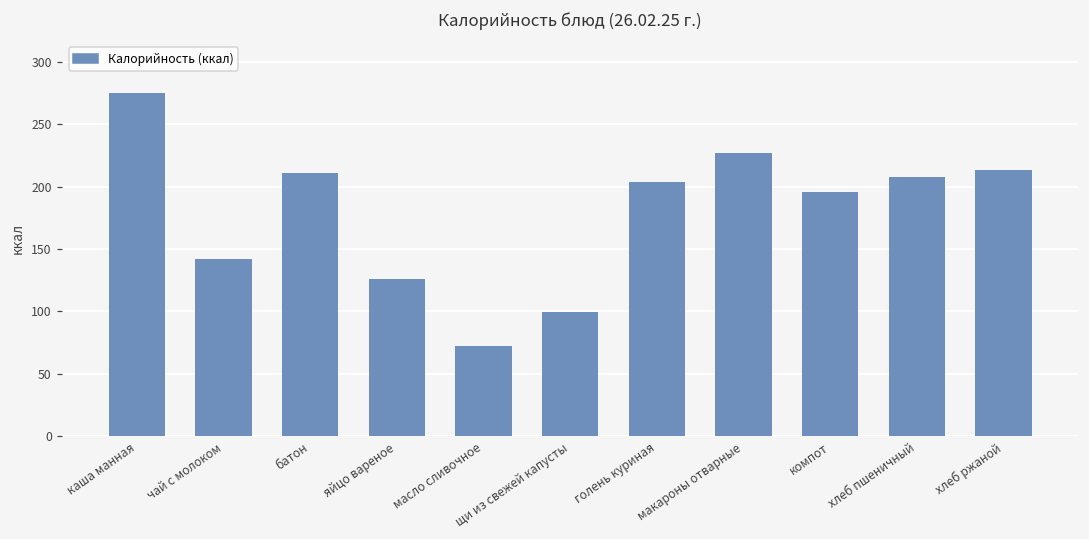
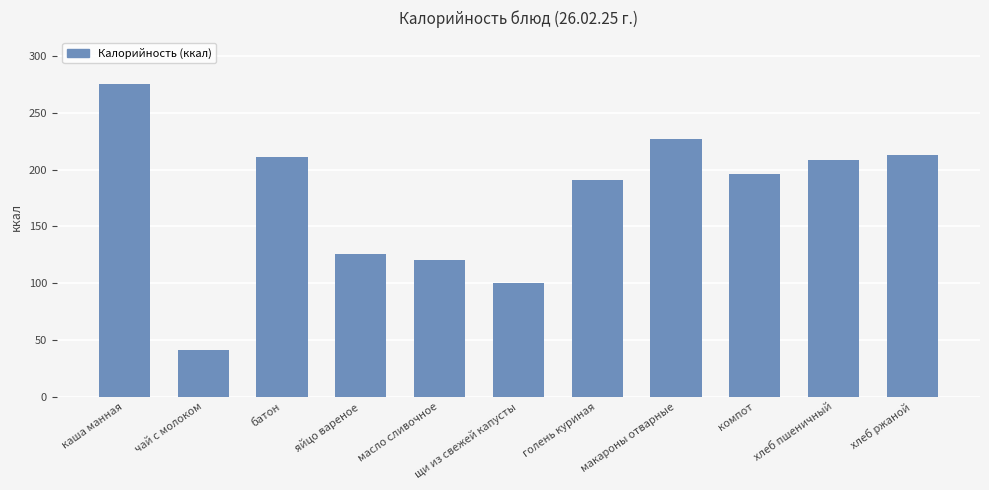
  {
    "каша манная": 275,
-   "чай с молоком": 142,
+   "чай с молоком": 41,
    "батон": 211,
    "яйцо вареное": 126,
-   "масло сливочное": 72,
+   "масло сливочное": 120,
    "щи из свежей капусты": 100,
-   "голень куриная": 204,
+   "голень куриная": 191,
    "макароны отварные": 227,
    "компот": 196,
    "хлеб пшеничный": 208,
    "хлеб ржаной": 213
  }
